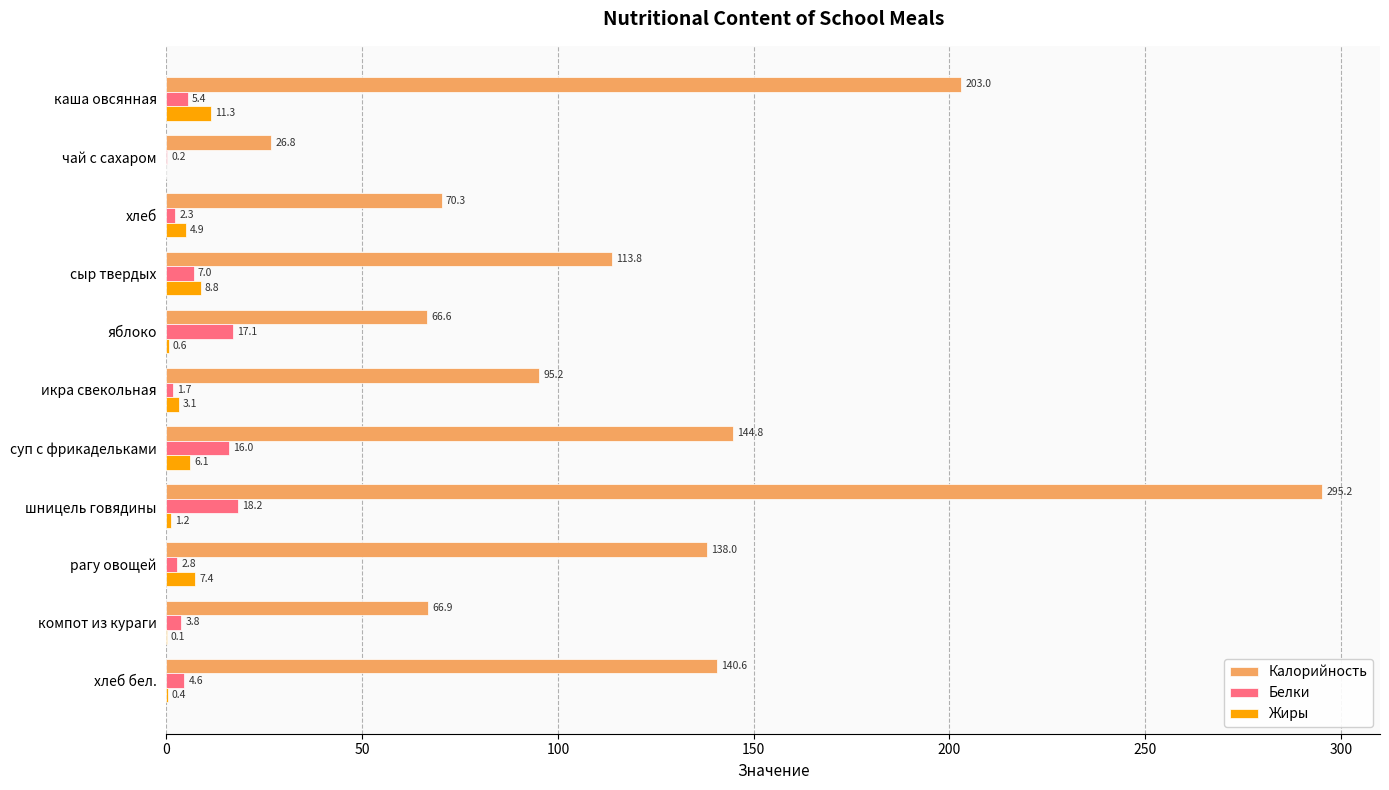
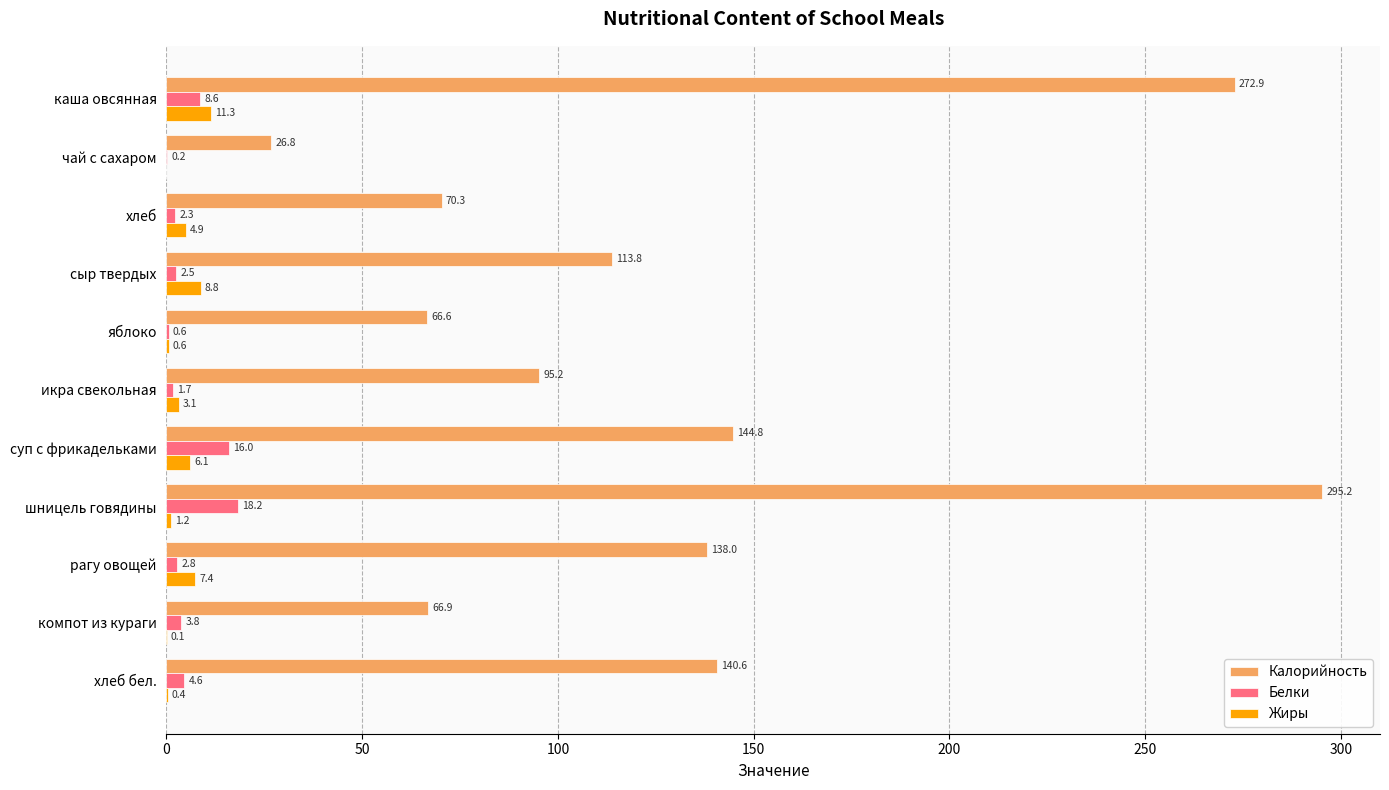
  {
    "Калорийность": {
-     "каша овсянная": 203.0,
+     "каша овсянная": 272.9,
      "чай с сахаром": 26.8,
      "хлеб": 70.3,
      "сыр твердых": 113.8,
      "яблоко": 66.6,
      "икра свекольная": 95.2,
      "суп с фрикадельками": 144.8,
      "шницель говядины": 295.2,
      "рагу овощей": 138.0,
      "компот из кураги": 66.9,
      "хлеб бел.": 140.6
    },
    "Белки": {
-     "каша овсянная": 5.4,
+     "каша овсянная": 8.6,
      "чай с сахаром": 0.2,
      "хлеб": 2.3,
-     "сыр твердых": 7.0,
-     "яблоко": 17.1,
+     "сыр твердых": 2.5,
+     "яблоко": 0.6,
      "икра свекольная": 1.7,
      "суп с фрикадельками": 16.0,
      "шницель говядины": 18.2,
      "рагу овощей": 2.8,
      "компот из кураги": 3.8,
      "хлеб бел.": 4.6
    },
    "Жиры": {
      "каша овсянная": 11.3,
      "хлеб": 4.9,
      "сыр твердых": 8.8,
      "яблоко": 0.6,
      "икра свекольная": 3.1,
      "суп с фрикадельками": 6.1,
      "шницель говядины": 1.2,
      "рагу овощей": 7.4,
      "компот из кураги": 0.1,
      "хлеб бел.": 0.4
    }
  }
